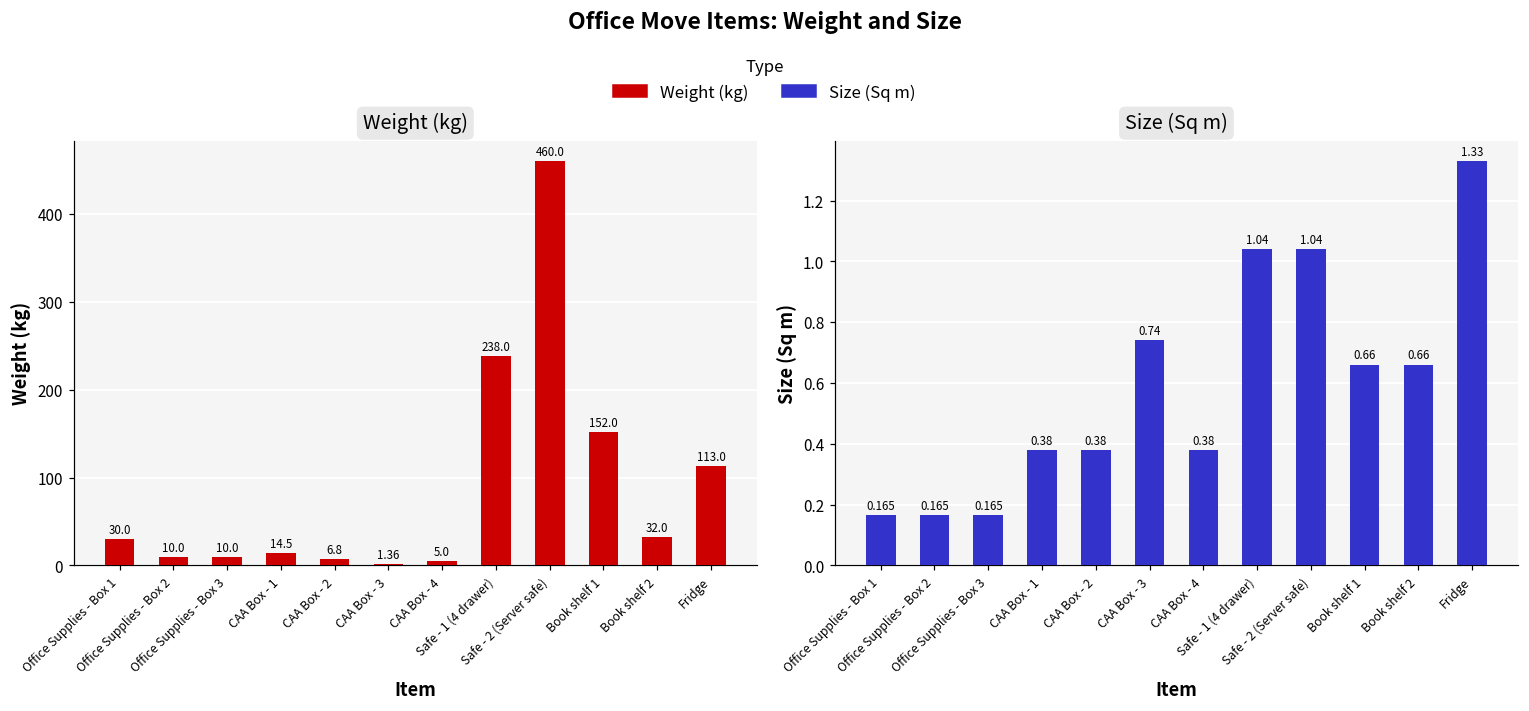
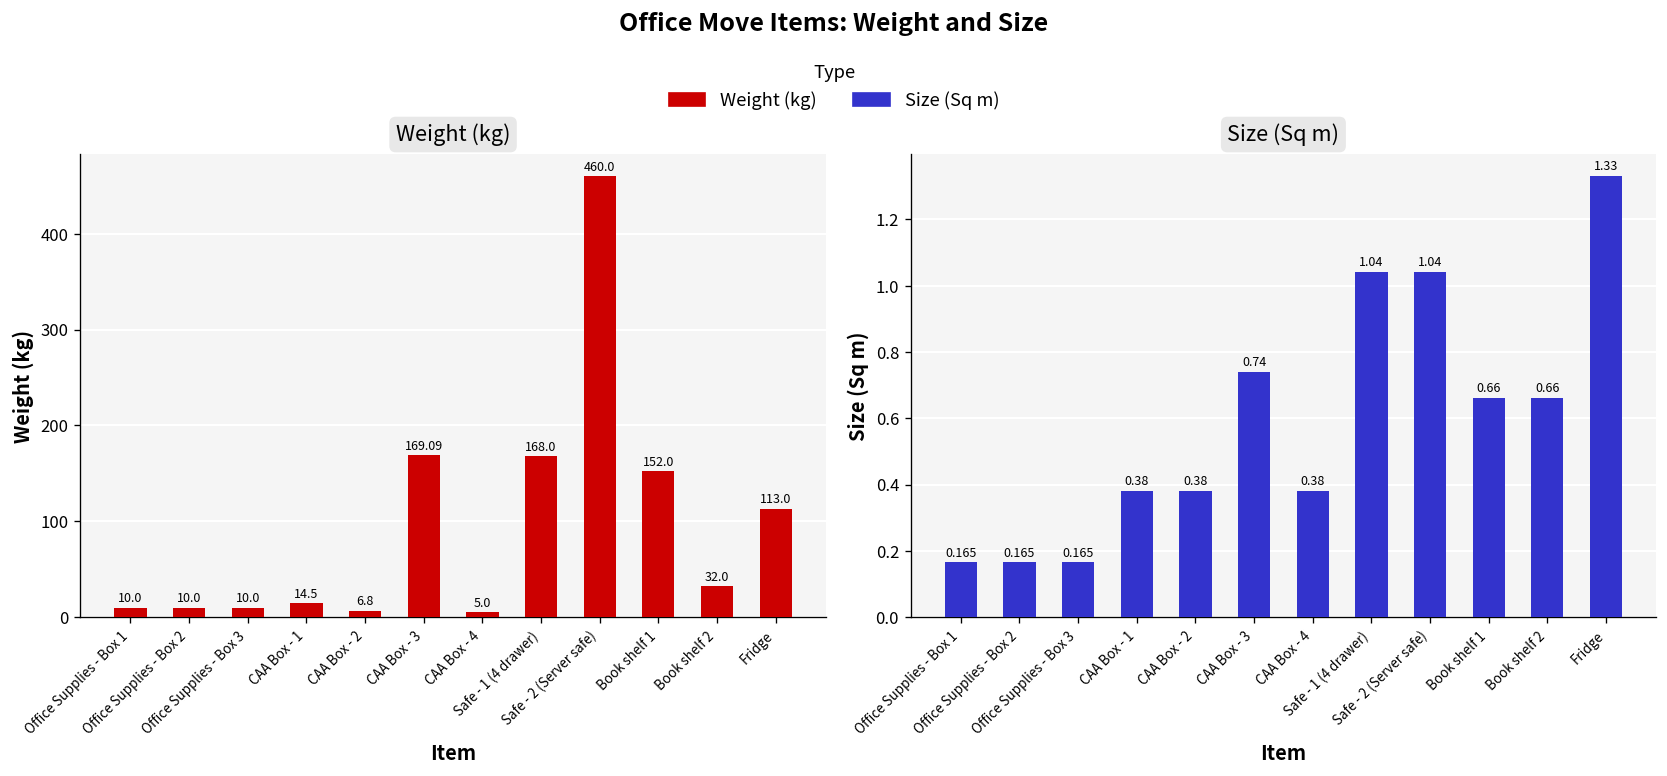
  {
    "Weight (kg)": {
-     "Office Supplies - Box 1": 30.0,
+     "Office Supplies - Box 1": 10.0,
      "Office Supplies - Box 2": 10.0,
      "Office Supplies - Box 3": 10.0,
      "CAA Box - 1": 14.5,
      "CAA Box - 2": 6.8,
-     "CAA Box - 3": 1.36,
+     "CAA Box - 3": 169.09,
      "CAA Box - 4": 5.0,
-     "Safe - 1 (4 drawer)": 238.0,
+     "Safe - 1 (4 drawer)": 168.0,
      "Safe - 2 (Server safe)": 460.0,
      "Book shelf 1": 152.0,
      "Book shelf 2": 32.0,
      "Fridge": 113.0
    },
    "Size (Sq m)": {
      "Office Supplies - Box 1": 0.165,
      "Office Supplies - Box 2": 0.165,
      "Office Supplies - Box 3": 0.165,
      "CAA Box - 1": 0.38,
      "CAA Box - 2": 0.38,
      "CAA Box - 3": 0.74,
      "CAA Box - 4": 0.38,
      "Safe - 1 (4 drawer)": 1.04,
      "Safe - 2 (Server safe)": 1.04,
      "Book shelf 1": 0.66,
      "Book shelf 2": 0.66,
      "Fridge": 1.33
    }
  }
